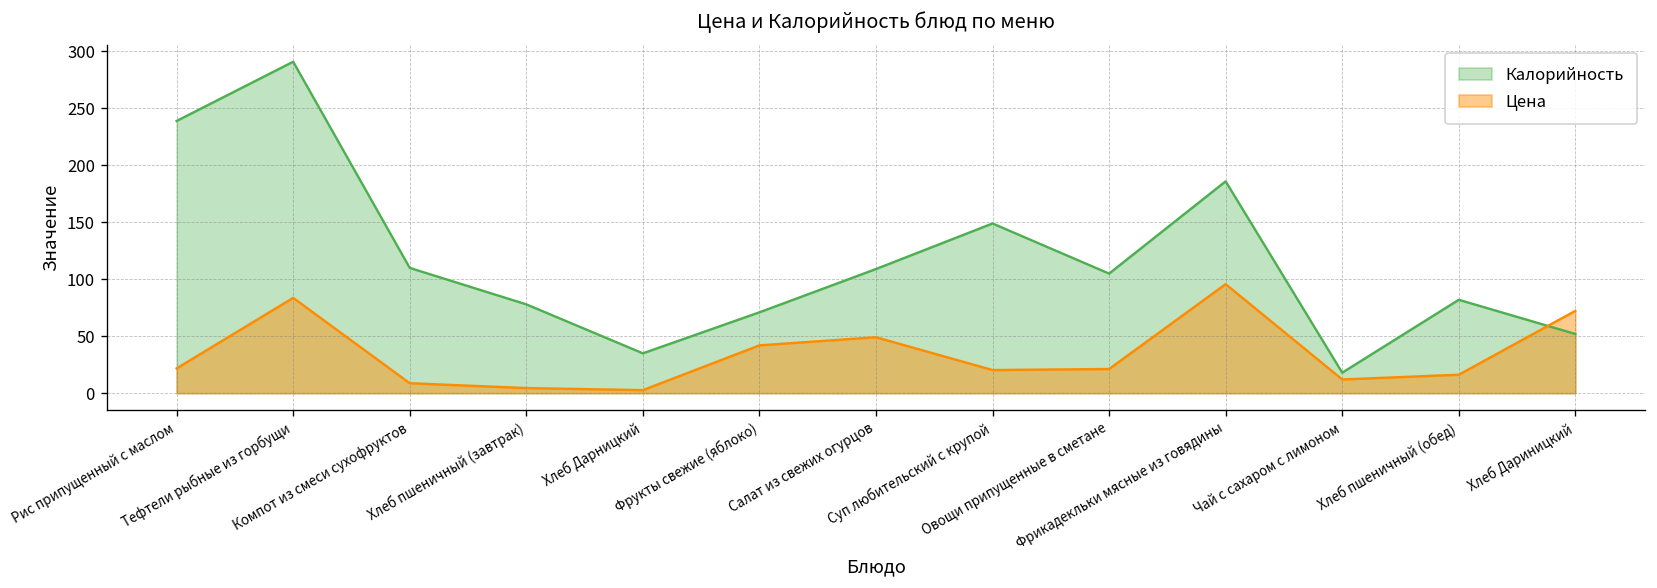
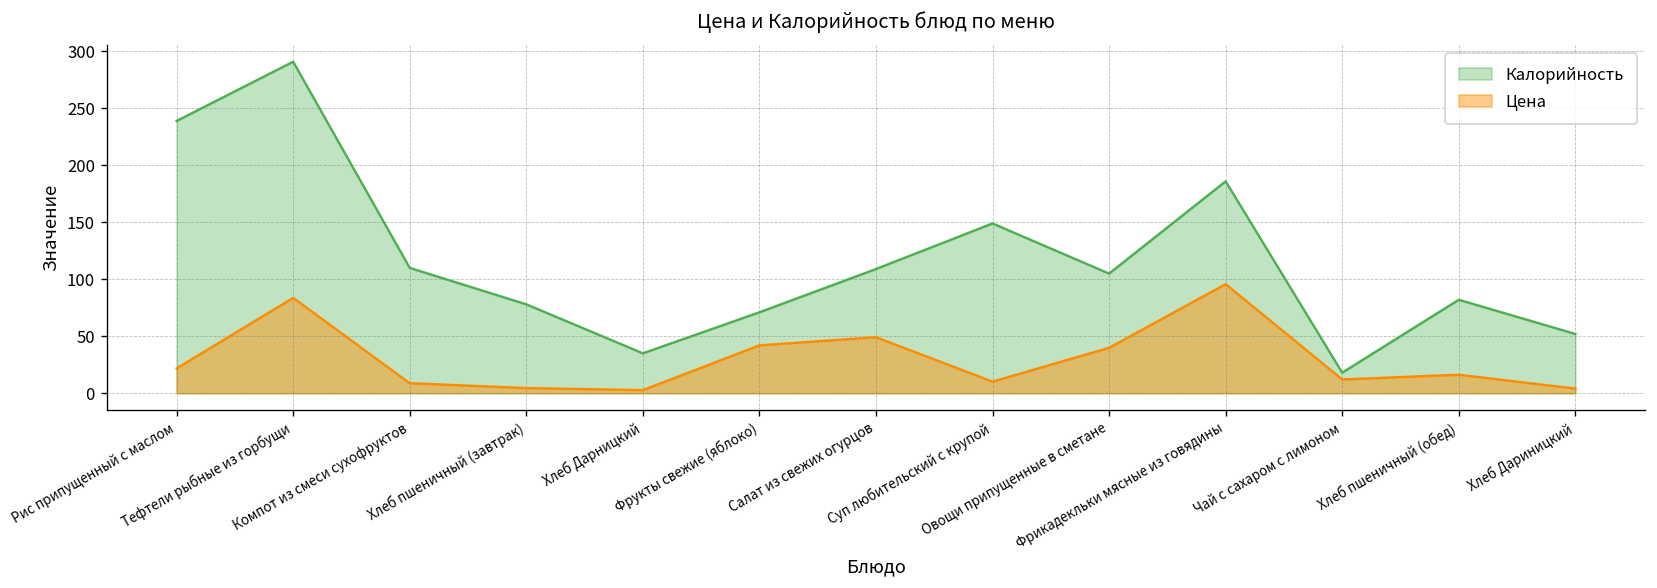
  {
    "Калорийность": {
      "Рис припущенный с маслом": 240,
      "Тефтели рыбные из горбущи": 290,
      "Компот из смеси сухофруктов": 110,
      "Хлеб пшеничный (завтрак)": 80,
      "Хлеб Дарницкий": 40,
      "Фрукты свежие (яблоко)": 70,
      "Салат из свежих огурцов": 110,
      "Суп любительский с крупой": 150,
      "Овощи припущенные в сметане": 110,
      "Фрикадекльки мясные из говядины": 190,
      "Чай с сахаром с лимоном": 20,
      "Хлеб пшеничный (обед)": 80,
      "Хлеб Дариницкий": 50
    },
    "Цена": {
      "Рис припущенный с маслом": 20,
      "Тефтели рыбные из горбущи": 80,
      "Компот из смеси сухофруктов": 10,
      "Хлеб пшеничный (завтрак)": 0,
      "Хлеб Дарницкий": 0,
      "Фрукты свежие (яблоко)": 40,
      "Салат из свежих огурцов": 50,
-     "Суп любительский с крупой": 20,
-     "Овощи припущенные в сметане": 20,
+     "Суп любительский с крупой": 10,
+     "Овощи припущенные в сметане": 40,
      "Фрикадекльки мясные из говядины": 100,
      "Чай с сахаром с лимоном": 10,
      "Хлеб пшеничный (обед)": 20,
-     "Хлеб Дариницкий": 70
+     "Хлеб Дариницкий": 0
    }
  }
